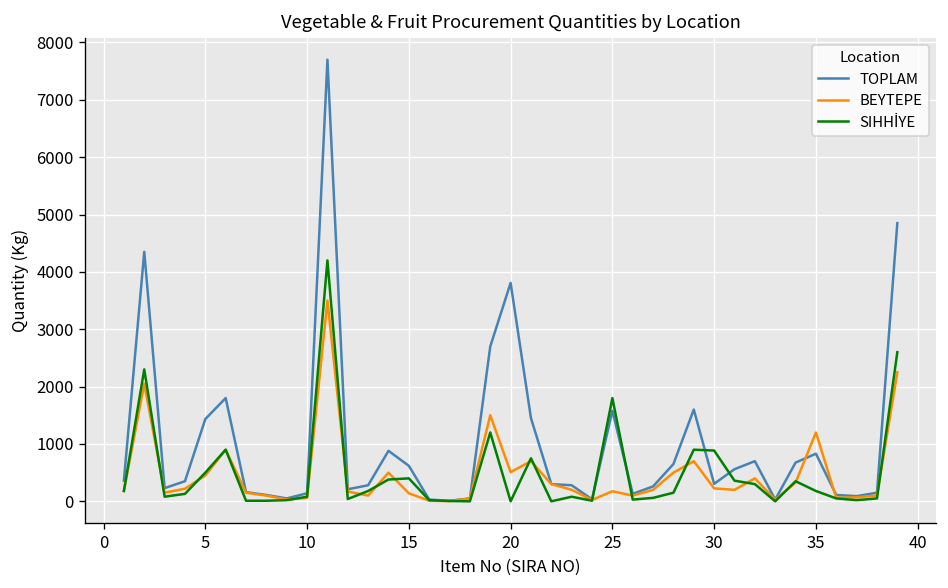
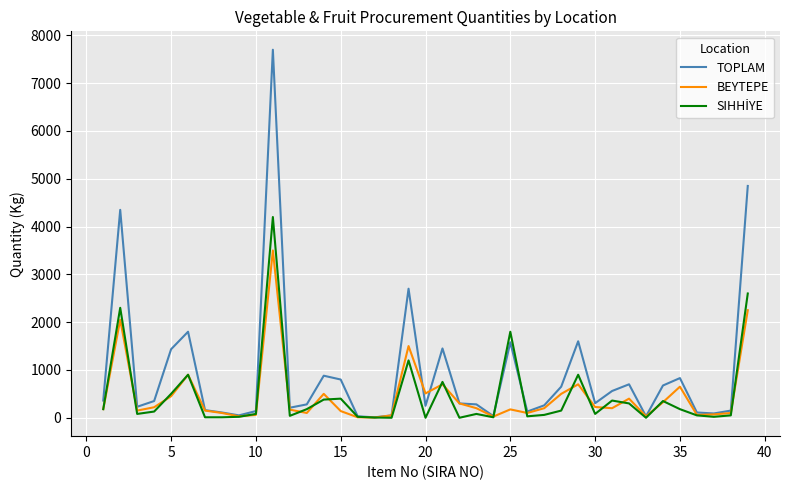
  {
    "TOPLAM": {
      "5": 1400,
      "10": 100,
-     "15": 600,
-     "20": 3800,
+     "15": 800,
+     "20": 300,
      "25": 1600,
      "30": 300,
      "35": 800
    },
    "BEYTEPE": {
      "15": 100,
      "20": 500,
      "25": 200,
      "30": 200,
-     "35": 1200
+     "35": 700
    },
    "SIHHİYE": {
      "15": 400,
      "20": 0,
      "25": 1800,
-     "30": 900,
+     "30": 100,
      "35": 200
    }
  }
